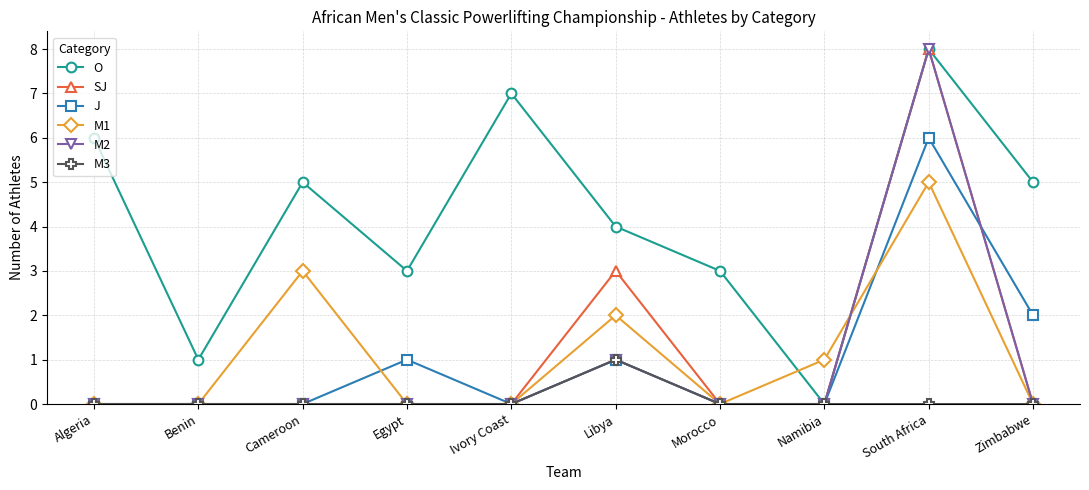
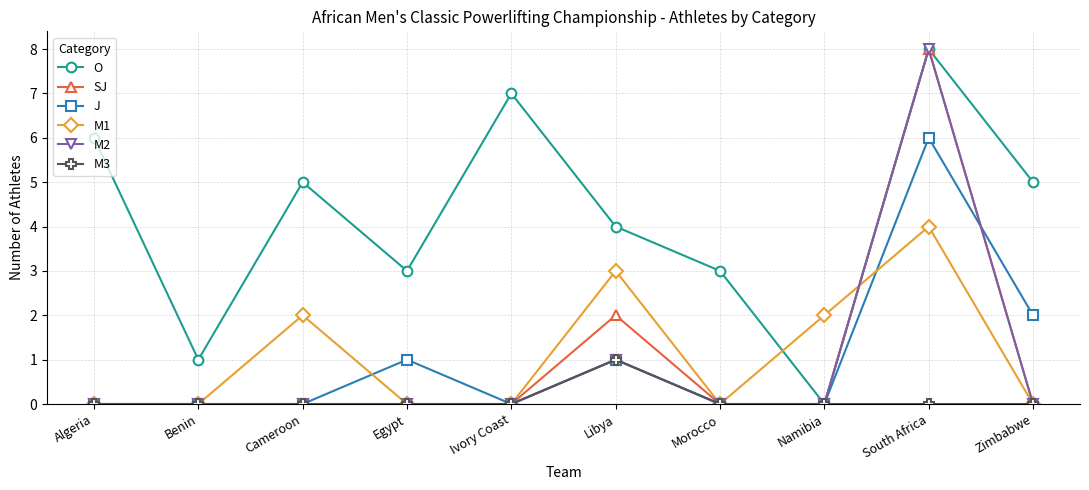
  {
    "SJ": {
-     "Libya": 3
+     "Libya": 2
    },
    "M1": {
-     "Cameroon": 3,
-     "Libya": 2,
-     "Namibia": 1,
-     "South Africa": 5
+     "Cameroon": 2,
+     "Libya": 3,
+     "Namibia": 2,
+     "South Africa": 4
    },
    "M3": {
      "South Africa": 0
    }
  }
